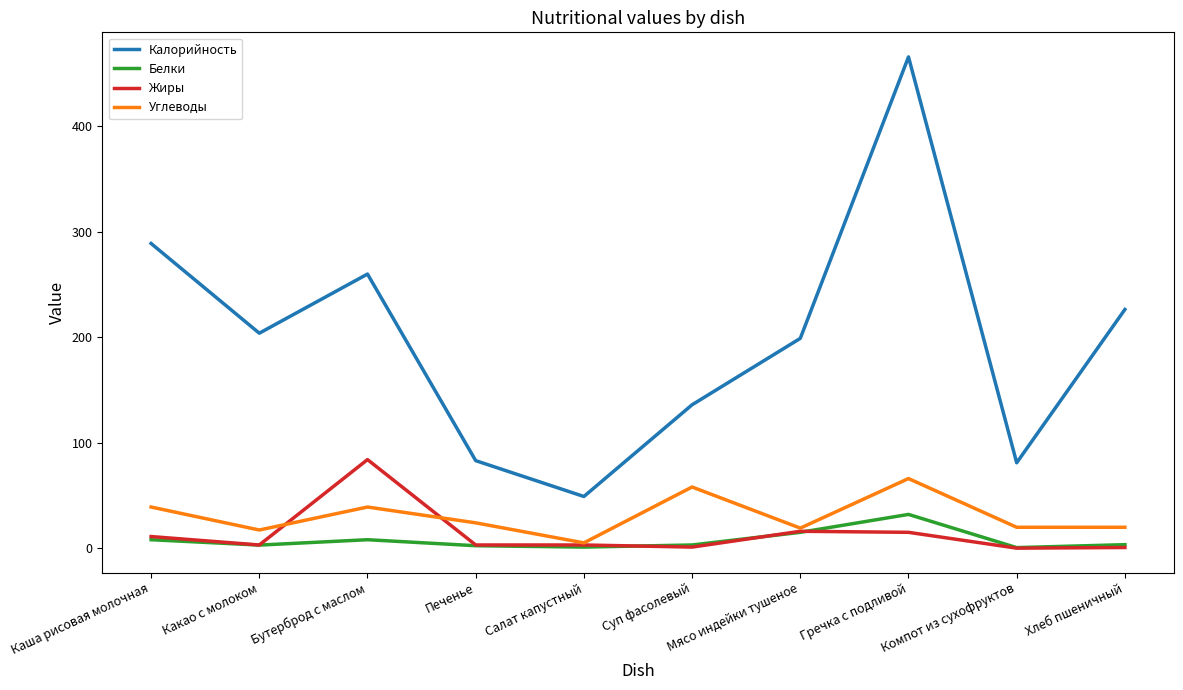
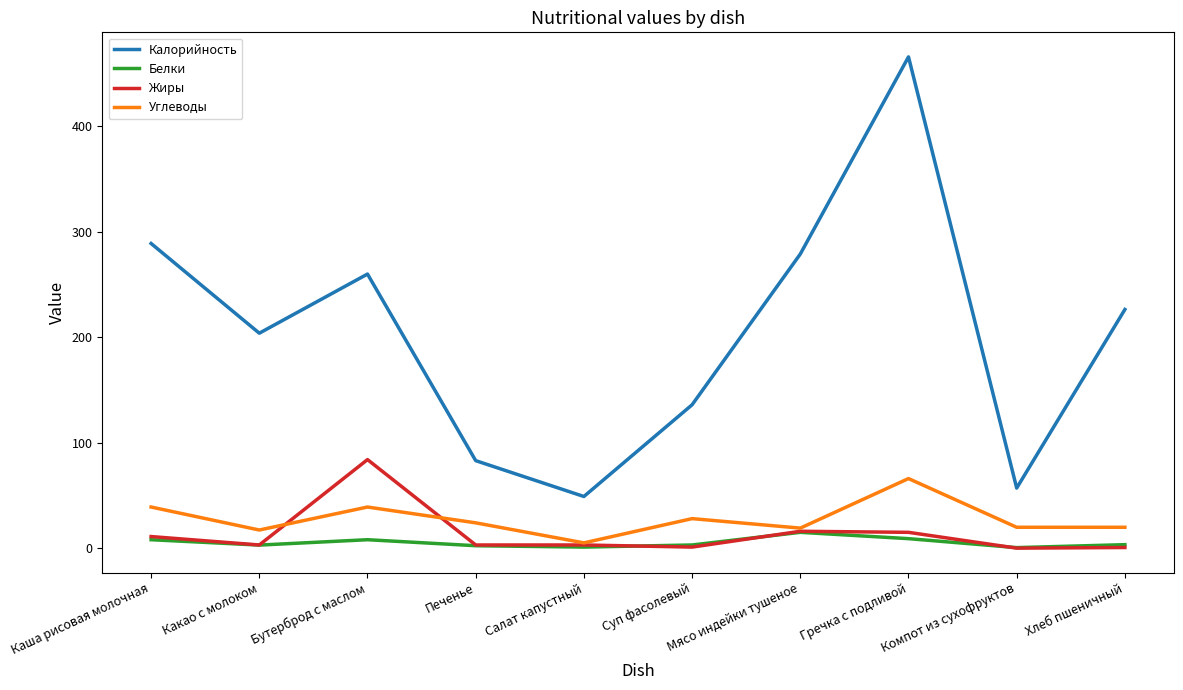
  {
    "Калорийность": {
      "Каша рисовая молочная": 289,
      "Какао с молоком": 204,
      "Бутерброд с маслом": 260,
      "Печенье": 83,
      "Салат капустный": 49,
      "Суп фасолевый": 136,
-     "Мясо индейки тушеное": 199,
+     "Мясо индейки тушеное": 279,
      "Гречка с подливой": 466,
-     "Компот из сухофруктов": 81,
+     "Компот из сухофруктов": 57,
      "Хлеб пшеничный": 226
    },
    "Белки": {
      "Каша рисовая молочная": 8,
      "Бутерброд с маслом": 8,
-     "Гречка с подливой": 32,
+     "Гречка с подливой": 9,
      "Хлеб пшеничный": 3
    },
    "Жиры": {
      "Каша рисовая молочная": 11,
      "Бутерброд с маслом": 84,
      "Гречка с подливой": 15,
      "Хлеб пшеничный": 1
    },
    "Углеводы": {
      "Каша рисовая молочная": 39,
      "Какао с молоком": 17,
      "Бутерброд с маслом": 39,
      "Печенье": 24,
-     "Суп фасолевый": 58,
+     "Суп фасолевый": 28,
      "Мясо индейки тушеное": 19,
      "Гречка с подливой": 66,
      "Компот из сухофруктов": 20,
      "Хлеб пшеничный": 20
    }
  }
